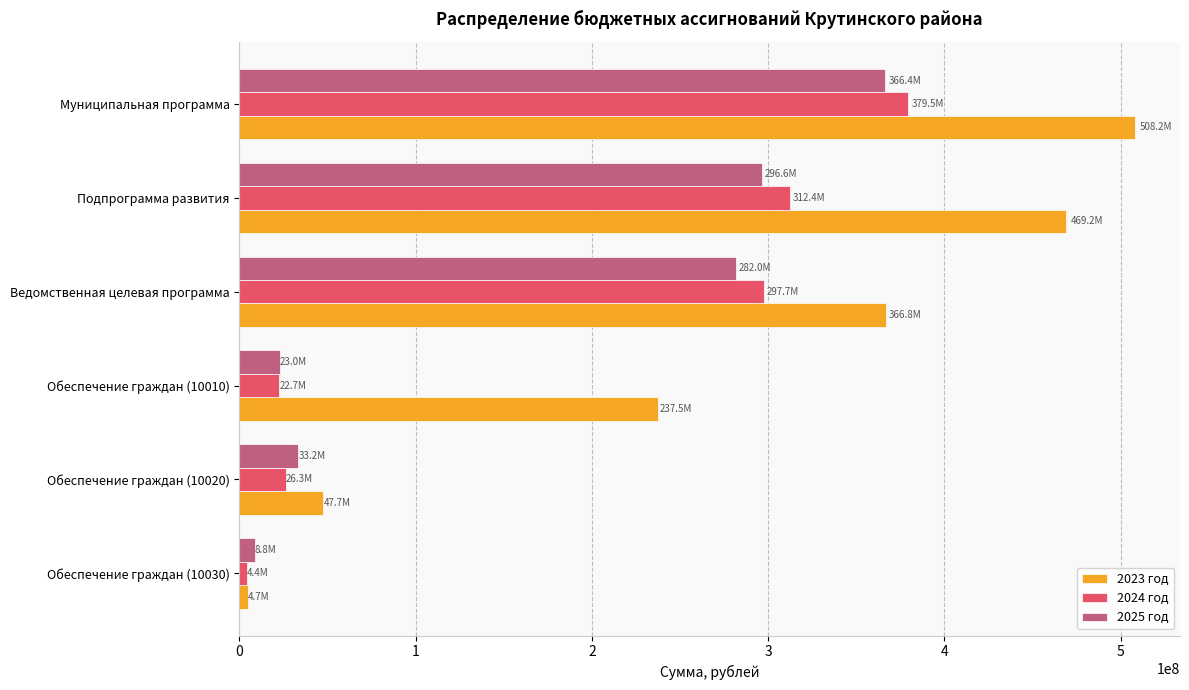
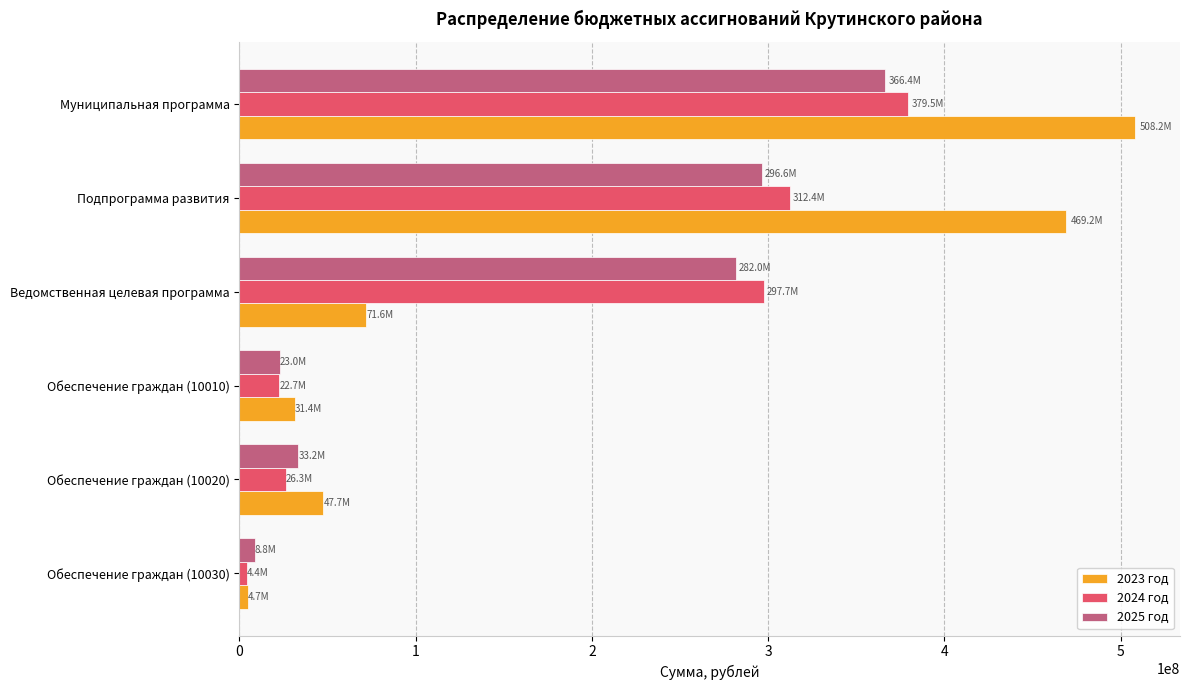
  {
    "2023 год": {
      "Муниципальная программа": "508.2M",
      "Подпрограмма развития": "469.2M",
-     "Ведомственная целевая программа": "366.8M",
-     "Обеспечение граждан (10010)": "237.5M",
+     "Ведомственная целевая программа": "71.6M",
+     "Обеспечение граждан (10010)": "31.4M",
      "Обеспечение граждан (10020)": "47.7M",
      "Обеспечение граждан (10030)": "4.7M"
    }
  }
